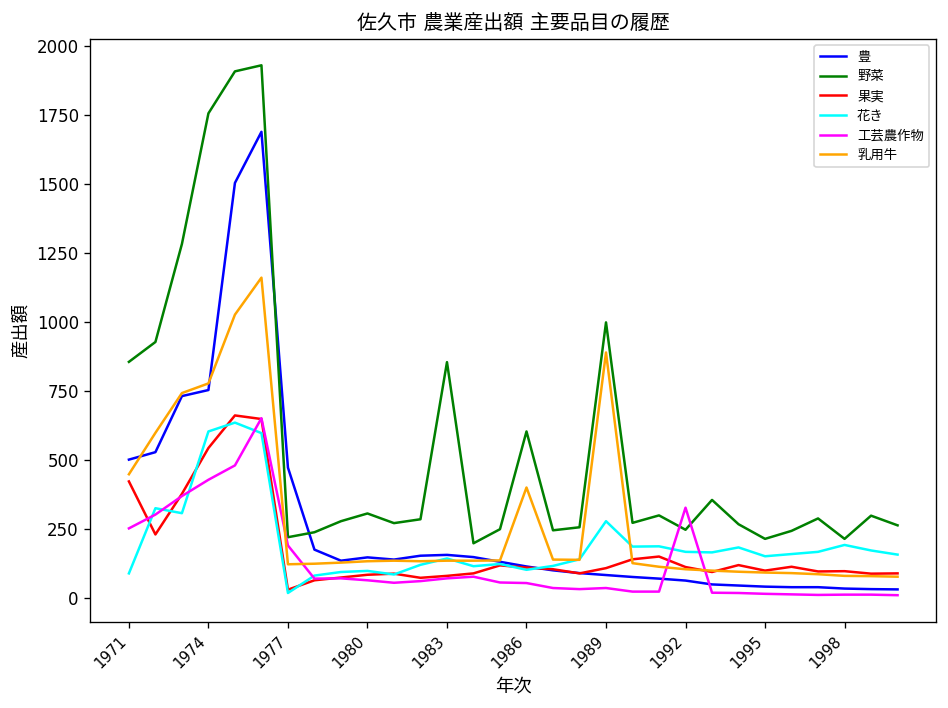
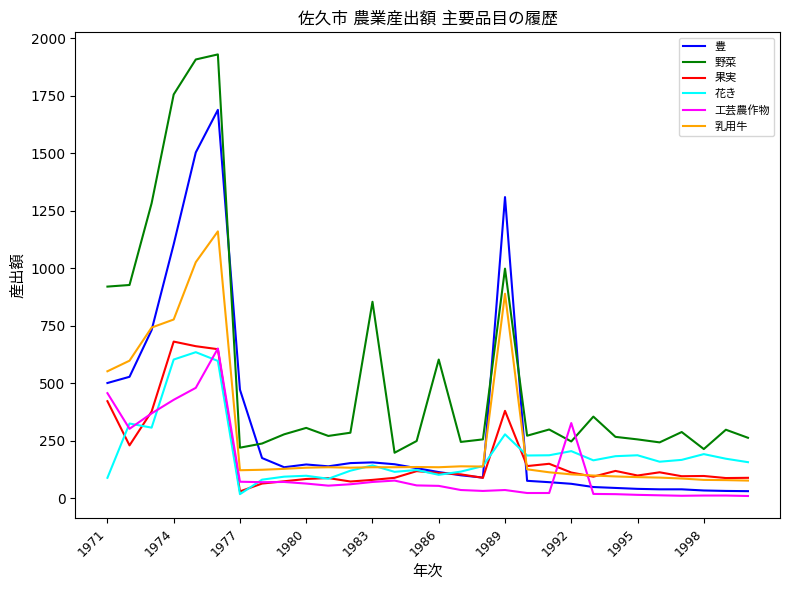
  {
    "豊": {
      "1971": 500,
-     "1974": 750,
+     "1974": 1100,
      "1977": 470,
      "1980": 150,
      "1983": 160,
-     "1989": 80,
+     "1989": 1310,
      "1992": 60,
      "1995": 40,
      "1998": 30
    },
    "野菜": {
-     "1971": 860,
+     "1971": 920,
      "1974": 1760,
      "1977": 220,
      "1980": 310,
      "1983": 850,
      "1986": 600,
      "1989": 1000,
      "1992": 250,
-     "1995": 210,
+     "1995": 260,
      "1998": 210
    },
    "果実": {
      "1971": 420,
-     "1974": 540,
+     "1974": 680,
      "1977": 30,
      "1980": 80,
-     "1989": 110,
+     "1989": 380,
      "1998": 100
    },
    "花き": {
      "1971": 90,
      "1974": 600,
      "1977": 20,
      "1980": 100,
      "1989": 280,
-     "1992": 170,
-     "1995": 150,
+     "1992": 210,
+     "1995": 190,
      "1998": 190
    },
    "工芸農作物": {
-     "1971": 250,
+     "1971": 460,
      "1974": 430,
-     "1977": 190,
+     "1977": 70,
      "1980": 60,
      "1986": 50,
      "1989": 40,
      "1992": 330,
      "1995": 20,
      "1998": 10
    },
    "乳用牛": {
-     "1971": 450,
+     "1971": 550,
      "1974": 780,
      "1977": 120,
      "1980": 130,
-     "1986": 400,
+     "1986": 140,
      "1989": 890,
      "1998": 80
    }
  }
